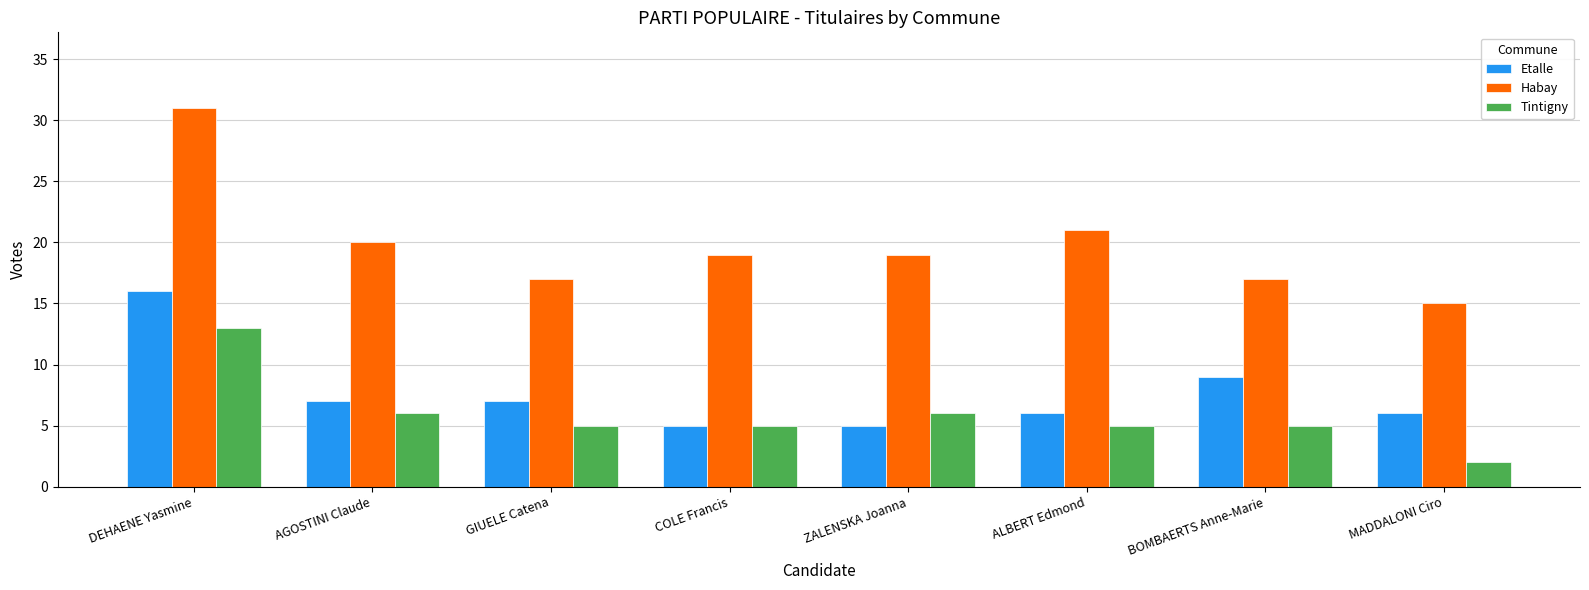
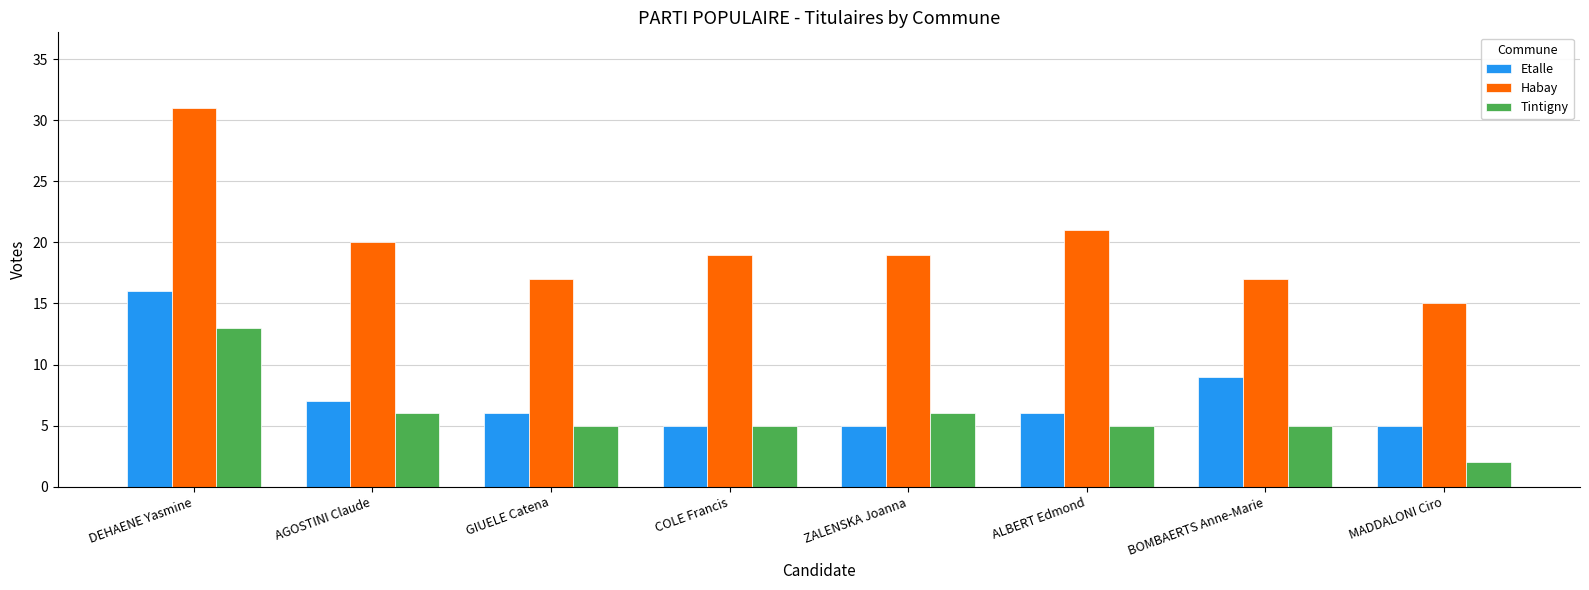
  {
    "Etalle": {
      "DEHAENE Yasmine": 16,
      "AGOSTINI Claude": 7,
-     "GIUELE Catena": 7,
+     "GIUELE Catena": 6,
      "COLE Francis": 5,
      "ZALENSKA Joanna": 5,
      "ALBERT Edmond": 6,
      "BOMBAERTS Anne-Marie": 9,
-     "MADDALONI Ciro": 6
+     "MADDALONI Ciro": 5
    },
    "Habay": {
      "DEHAENE Yasmine": 31,
      "AGOSTINI Claude": 20,
      "GIUELE Catena": 17,
      "COLE Francis": 19,
      "ZALENSKA Joanna": 19,
      "ALBERT Edmond": 21,
      "BOMBAERTS Anne-Marie": 17,
      "MADDALONI Ciro": 15
    },
    "Tintigny": {
      "DEHAENE Yasmine": 13,
      "AGOSTINI Claude": 6,
      "GIUELE Catena": 5,
      "COLE Francis": 5,
      "ZALENSKA Joanna": 6,
      "ALBERT Edmond": 5,
      "BOMBAERTS Anne-Marie": 5,
      "MADDALONI Ciro": 2
    }
  }
